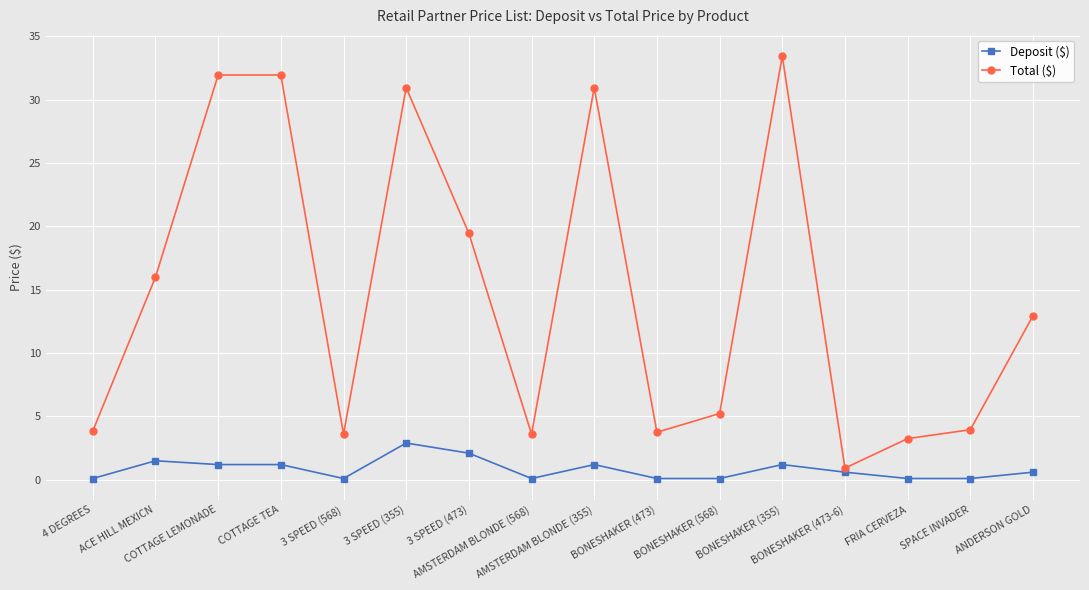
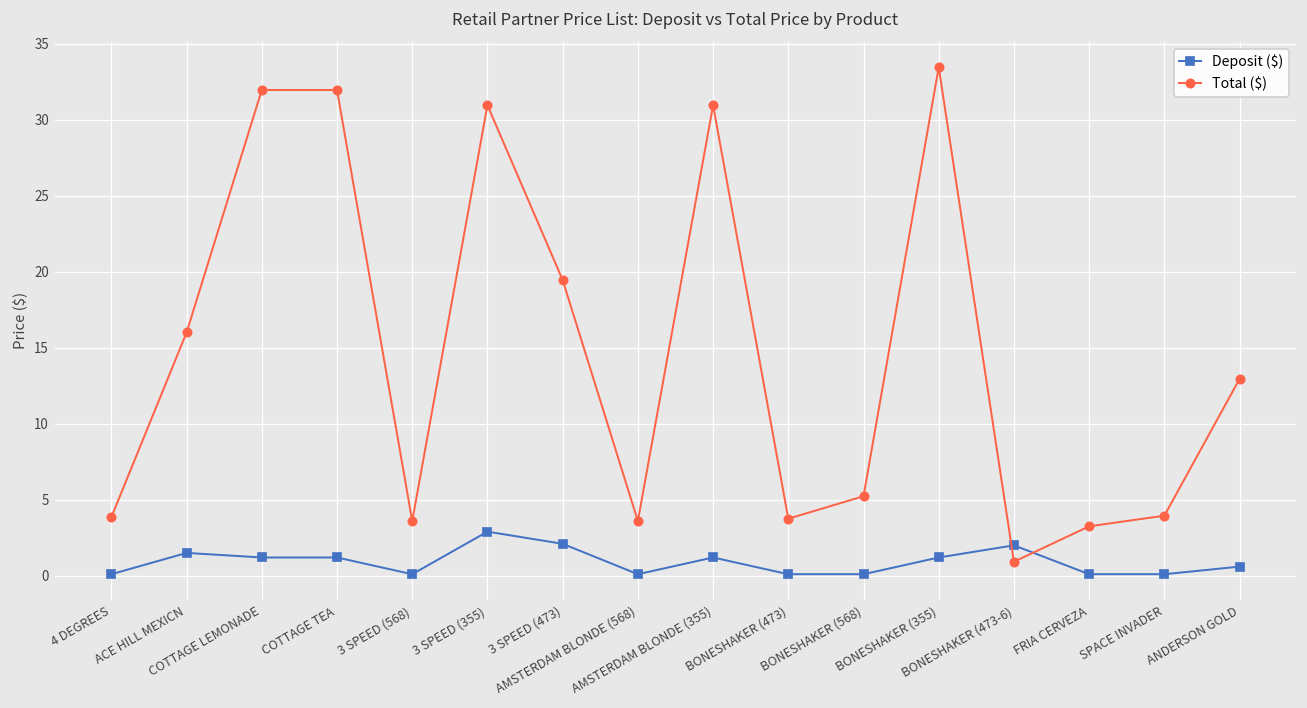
  {
    "Deposit ($)": {
      "4 DEGREES": 0.1,
      "ACE HILL MEXICN": 1.5,
      "COTTAGE LEMONADE": 1.2,
      "COTTAGE TEA": 1.2,
      "3 SPEED (568)": 0.1,
      "3 SPEED (355)": 2.9,
      "3 SPEED (473)": 2.1,
      "AMSTERDAM BLONDE (568)": 0.1,
      "AMSTERDAM BLONDE (355)": 1.2,
      "BONESHAKER (473)": 0.1,
      "BONESHAKER (568)": 0.1,
      "BONESHAKER (355)": 1.2,
-     "BONESHAKER (473-6)": 0.6,
+     "BONESHAKER (473-6)": 2.0,
      "FRIA CERVEZA": 0.1,
      "SPACE INVADER": 0.1,
      "ANDERSON GOLD": 0.6
    },
    "Total ($)": {
      "4 DEGREES": 3.9,
      "ACE HILL MEXICN": 16.0,
      "COTTAGE LEMONADE": 32.0,
      "COTTAGE TEA": 32.0,
      "3 SPEED (568)": 3.6,
      "3 SPEED (355)": 31.0,
      "3 SPEED (473)": 19.5,
      "AMSTERDAM BLONDE (568)": 3.6,
      "AMSTERDAM BLONDE (355)": 31.0,
      "BONESHAKER (473)": 3.8,
      "BONESHAKER (568)": 5.2,
      "BONESHAKER (355)": 33.5,
      "BONESHAKER (473-6)": 0.9,
      "FRIA CERVEZA": 3.3,
      "SPACE INVADER": 4.0,
      "ANDERSON GOLD": 13.0
    }
  }
